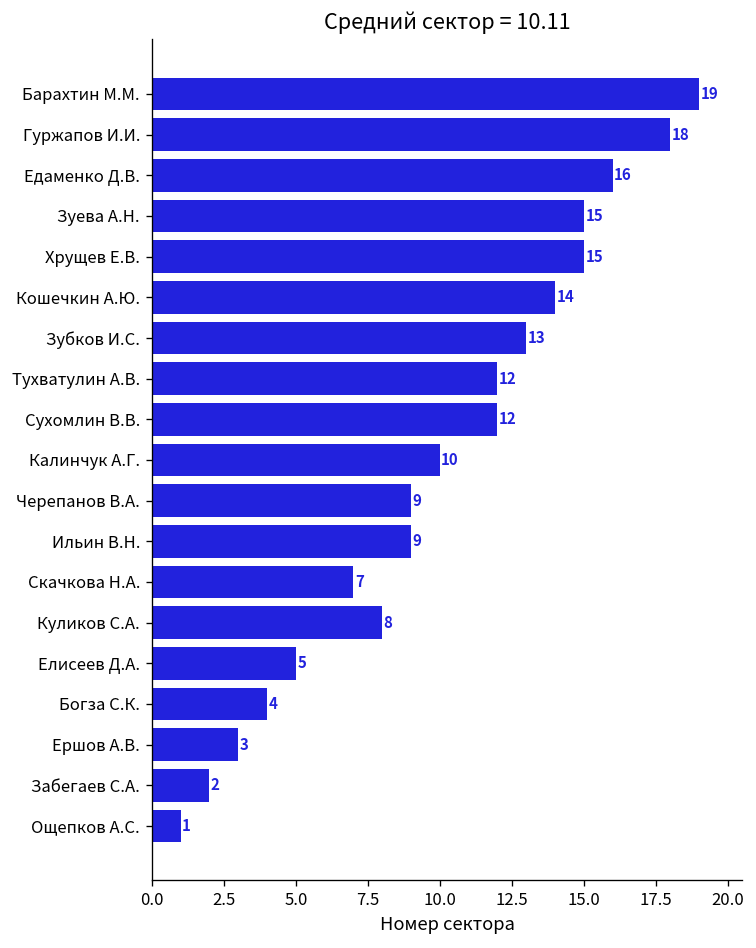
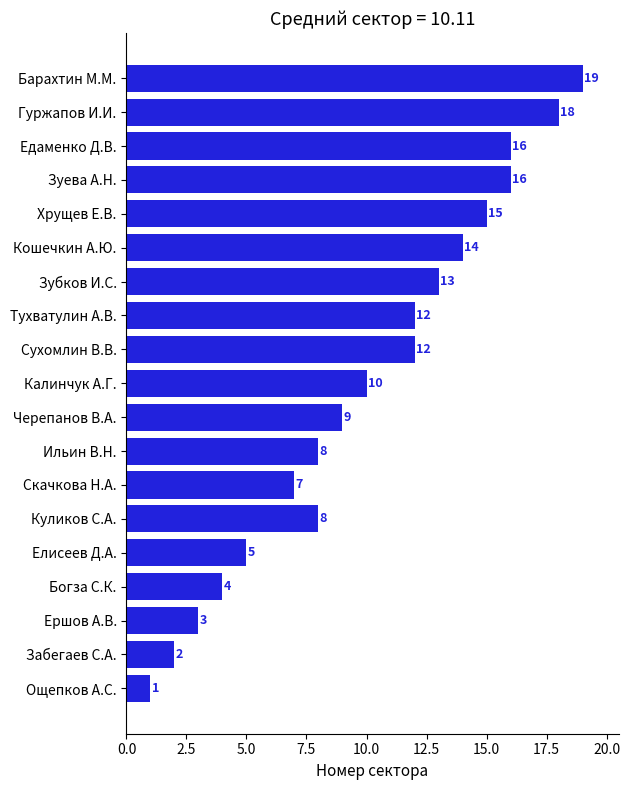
  {
    "Барахтин М.М.": 19,
    "Гуржапов И.И.": 18,
    "Едаменко Д.В.": 16,
-   "Зуева А.Н.": 15,
+   "Зуева А.Н.": 16,
    "Хрущев Е.В.": 15,
    "Кошечкин А.Ю.": 14,
    "Зубков И.С.": 13,
    "Тухватулин А.В.": 12,
    "Сухомлин В.В.": 12,
    "Калинчук А.Г.": 10,
    "Черепанов В.А.": 9,
-   "Ильин В.Н.": 9,
+   "Ильин В.Н.": 8,
    "Скачкова Н.А.": 7,
    "Куликов С.А.": 8,
    "Елисеев Д.А.": 5,
    "Богза С.К.": 4,
    "Ершов А.В.": 3,
    "Забегаев С.А.": 2,
    "Ощепков А.С.": 1
  }
